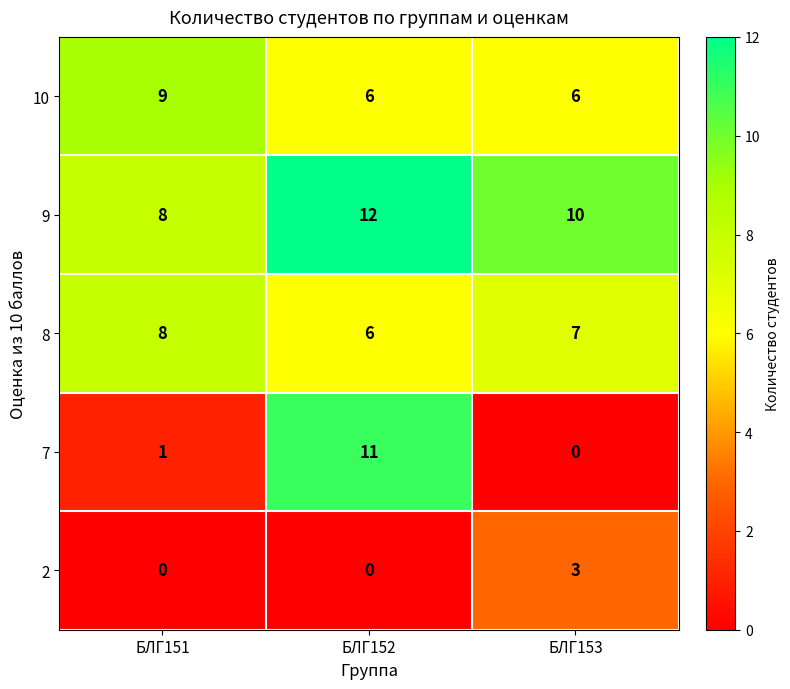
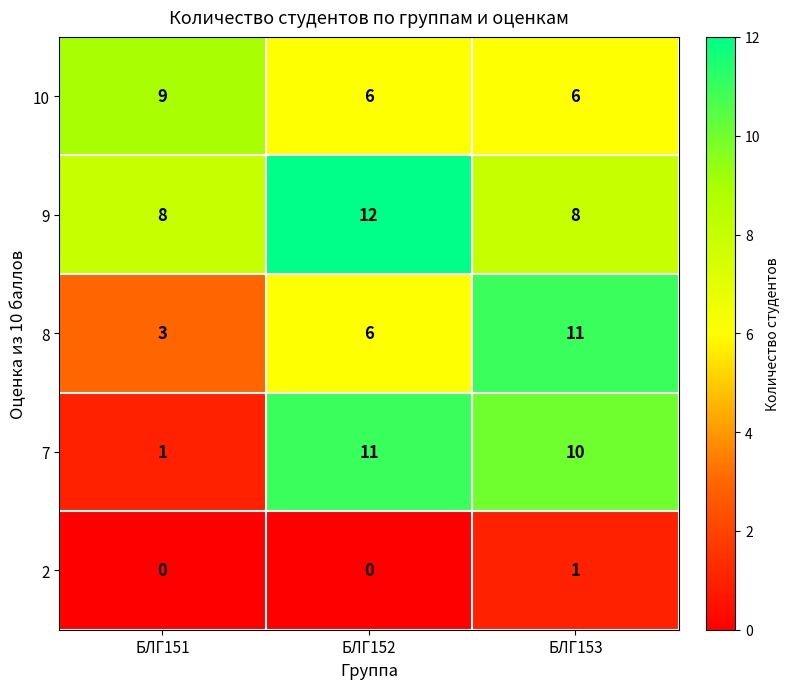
  {
    "10": {
      "БЛГ151": 9,
      "БЛГ152": 6,
      "БЛГ153": 6
    },
    "9": {
      "БЛГ151": 8,
      "БЛГ152": 12,
-     "БЛГ153": 10
+     "БЛГ153": 8
    },
    "8": {
-     "БЛГ151": 8,
+     "БЛГ151": 3,
      "БЛГ152": 6,
-     "БЛГ153": 7
+     "БЛГ153": 11
    },
    "7": {
      "БЛГ151": 1,
      "БЛГ152": 11,
-     "БЛГ153": 0
+     "БЛГ153": 10
    },
    "2": {
      "БЛГ151": 0,
      "БЛГ152": 0,
-     "БЛГ153": 3
+     "БЛГ153": 1
    }
  }
